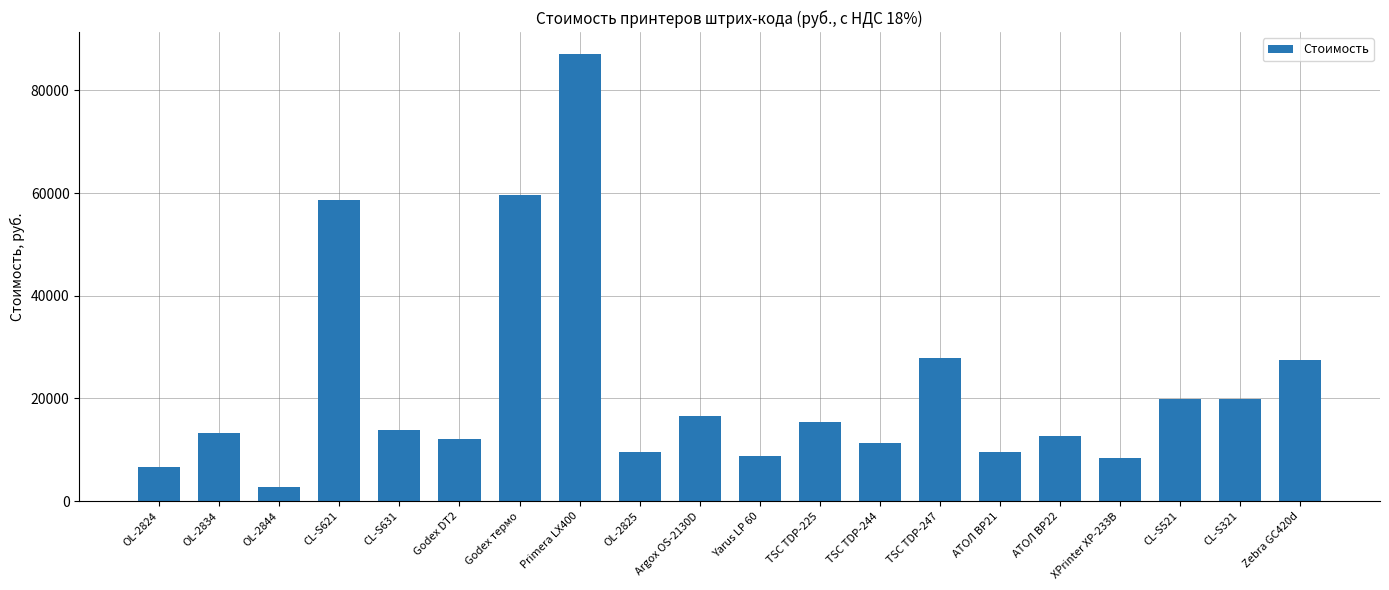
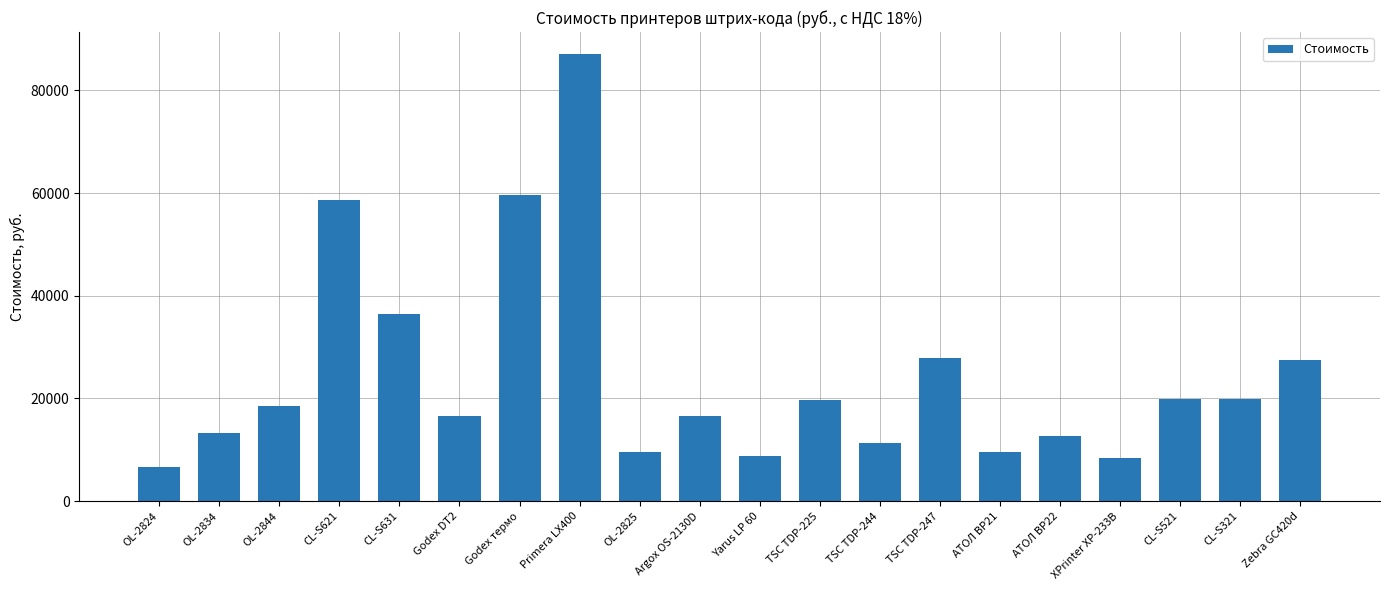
  {
    "OL-2824": 7000,
    "OL-2834": 13000,
-   "OL-2844": 3000,
+   "OL-2844": 19000,
    "CL-S621": 59000,
-   "CL-S631": 14000,
-   "Godex DT2": 12000,
+   "CL-S631": 37000,
+   "Godex DT2": 17000,
    "Godex термо": 60000,
    "Primera LX400": 87000,
    "OL-2825": 10000,
    "Argox OS-2130D": 17000,
    "Yarus LP 60": 9000,
-   "TSC TDP-225": 16000,
+   "TSC TDP-225": 20000,
    "TSC TDP-244": 11000,
    "TSC TDP-247": 28000,
    "АТОЛ BP21": 10000,
    "АТОЛ BP22": 13000,
    "XPrinter XP-233B": 9000,
    "CL-S521": 20000,
    "CL-S321": 20000,
    "Zebra GC420d": 27000
  }
